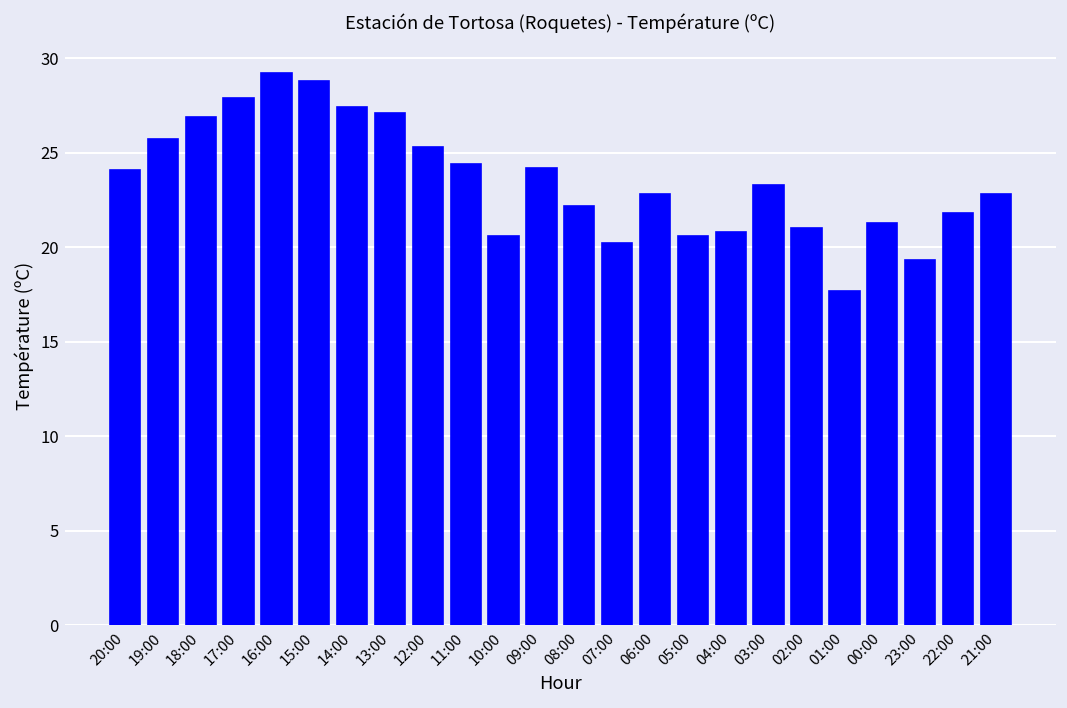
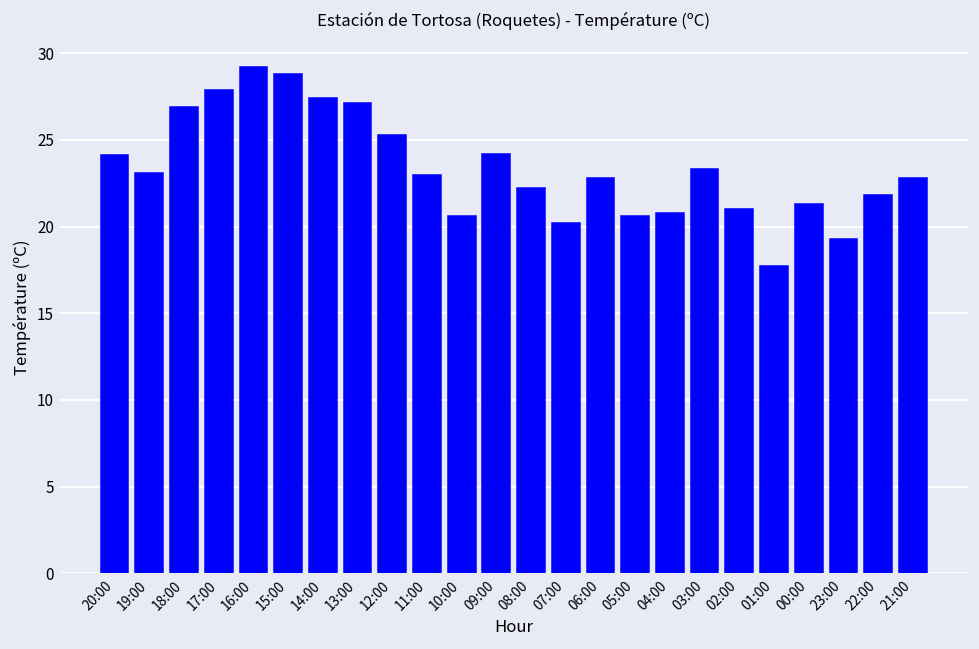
  {
    "20:00": 24.1,
-   "19:00": 25.7,
+   "19:00": 23.1,
    "18:00": 26.9,
    "17:00": 27.9,
    "16:00": 29.2,
    "15:00": 28.8,
    "14:00": 27.4,
    "13:00": 27.1,
    "12:00": 25.3,
-   "11:00": 24.4,
+   "11:00": 23.0,
    "10:00": 20.6,
    "09:00": 24.2,
    "08:00": 22.2,
    "07:00": 20.2,
    "06:00": 22.8,
    "05:00": 20.6,
    "04:00": 20.8,
    "03:00": 23.3,
    "02:00": 21.0,
    "01:00": 17.7,
    "00:00": 21.3,
    "23:00": 19.3,
    "22:00": 21.8,
    "21:00": 22.8
  }
